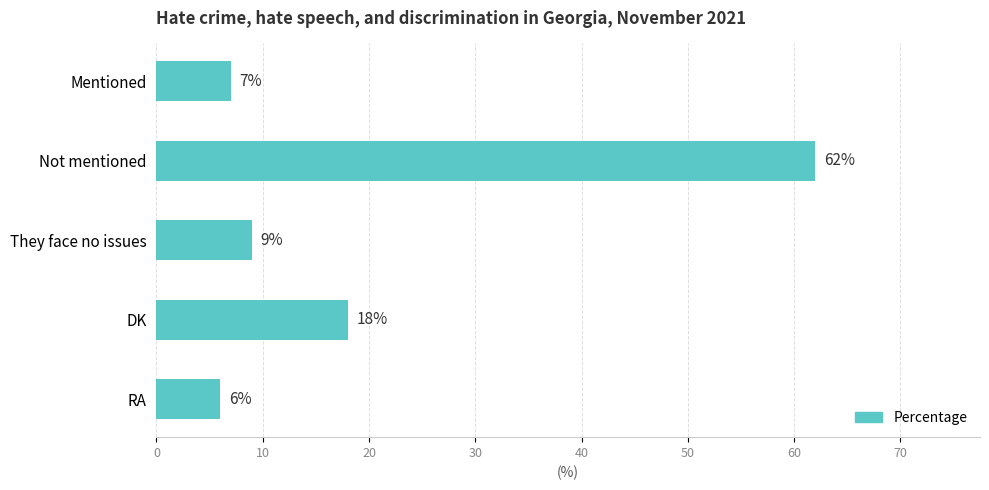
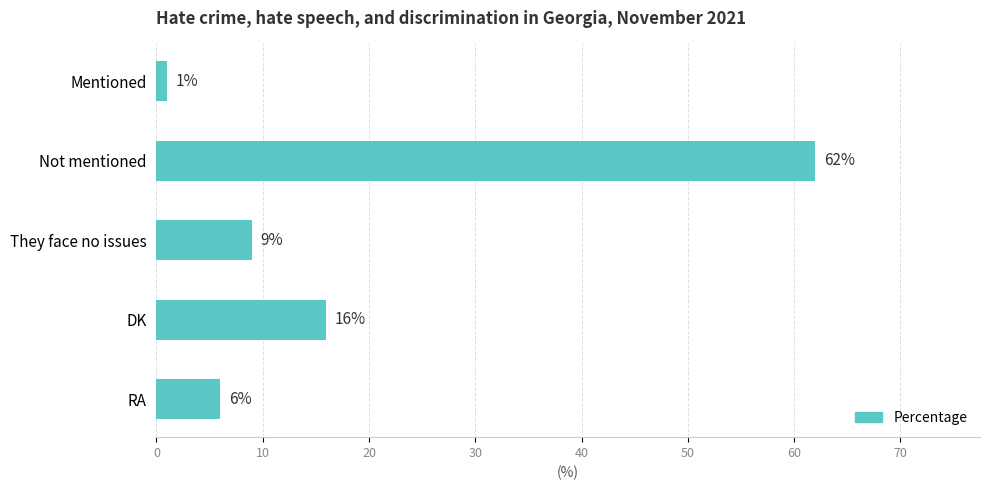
  {
-   "Mentioned": "7%",
+   "Mentioned": "1%",
    "Not mentioned": "62%",
    "They face no issues": "9%",
-   "DK": "18%",
+   "DK": "16%",
    "RA": "6%"
  }
